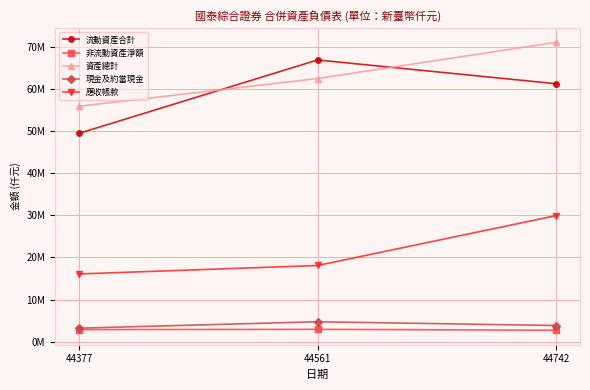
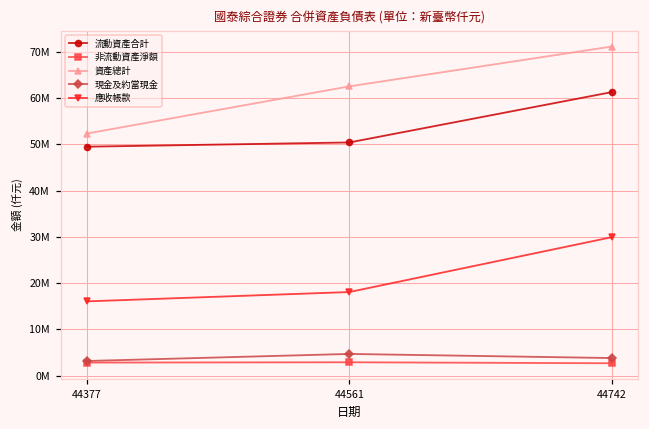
  {
    "流動資產合計": {
      "44377": 49000000,
-     "44561": 67000000,
+     "44561": 50000000,
      "44742": 61000000
    },
    "資產總計": {
-     "44377": 56000000,
+     "44377": 52000000,
      "44561": 63000000,
      "44742": 71000000
    }
  }
